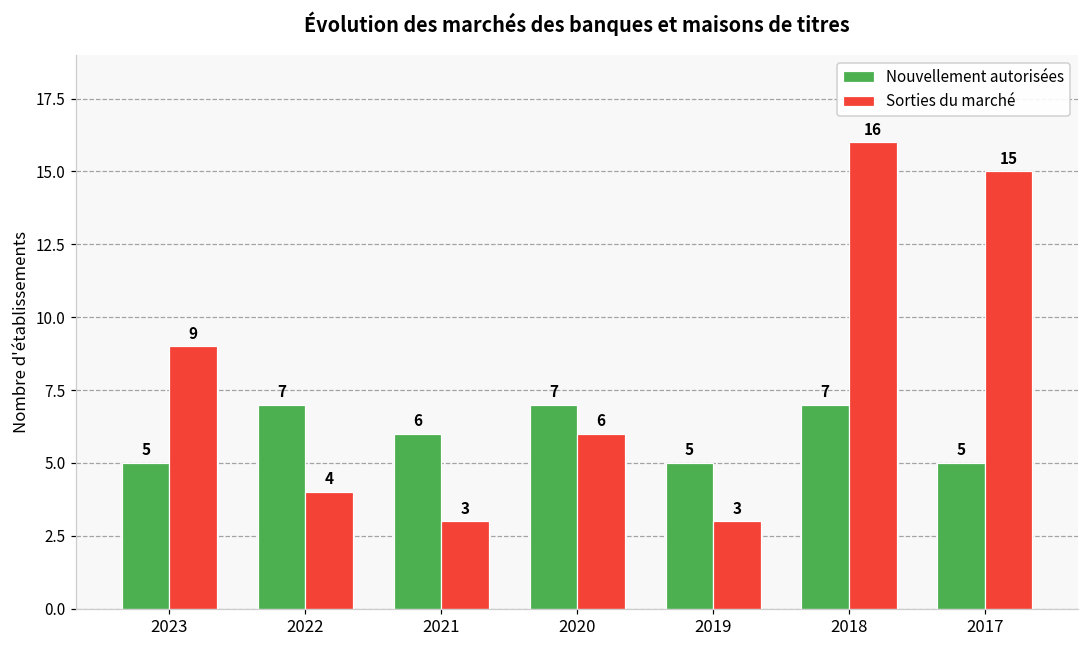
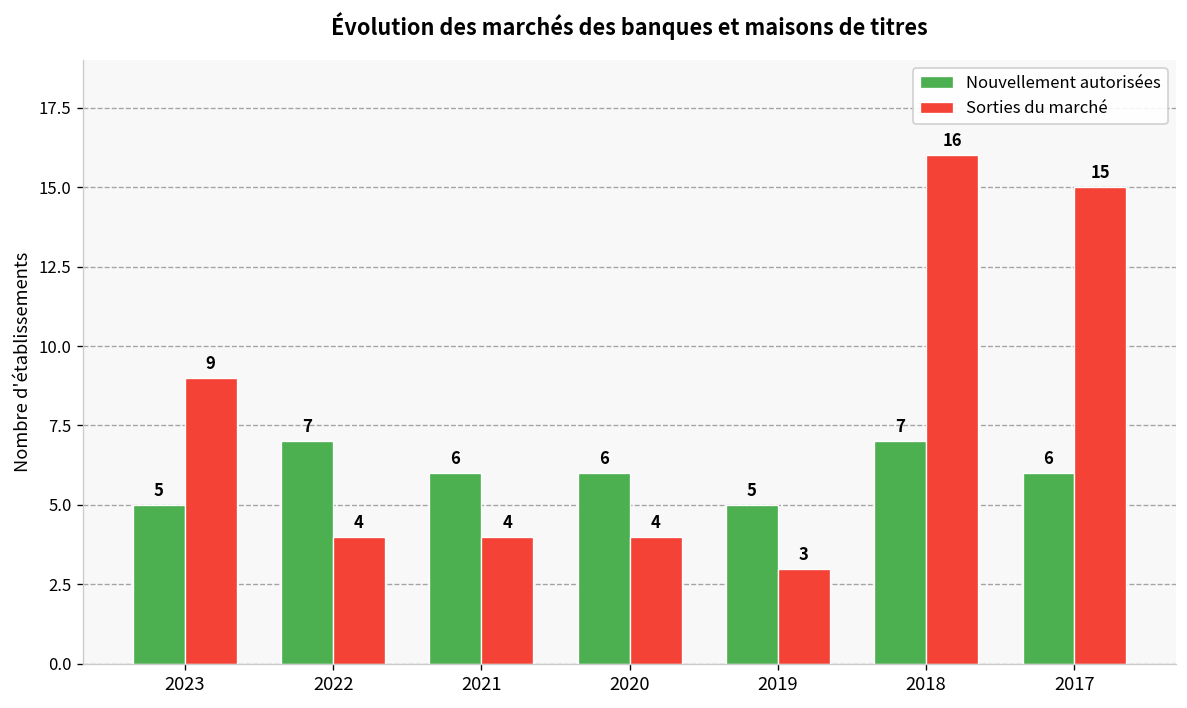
  {
    "Nouvellement autorisées": {
      "2023": 5,
      "2022": 7,
      "2021": 6,
-     "2020": 7,
+     "2020": 6,
      "2019": 5,
      "2018": 7,
-     "2017": 5
+     "2017": 6
    },
    "Sorties du marché": {
      "2023": 9,
      "2022": 4,
-     "2021": 3,
-     "2020": 6,
+     "2021": 4,
+     "2020": 4,
      "2019": 3,
      "2018": 16,
      "2017": 15
    }
  }
